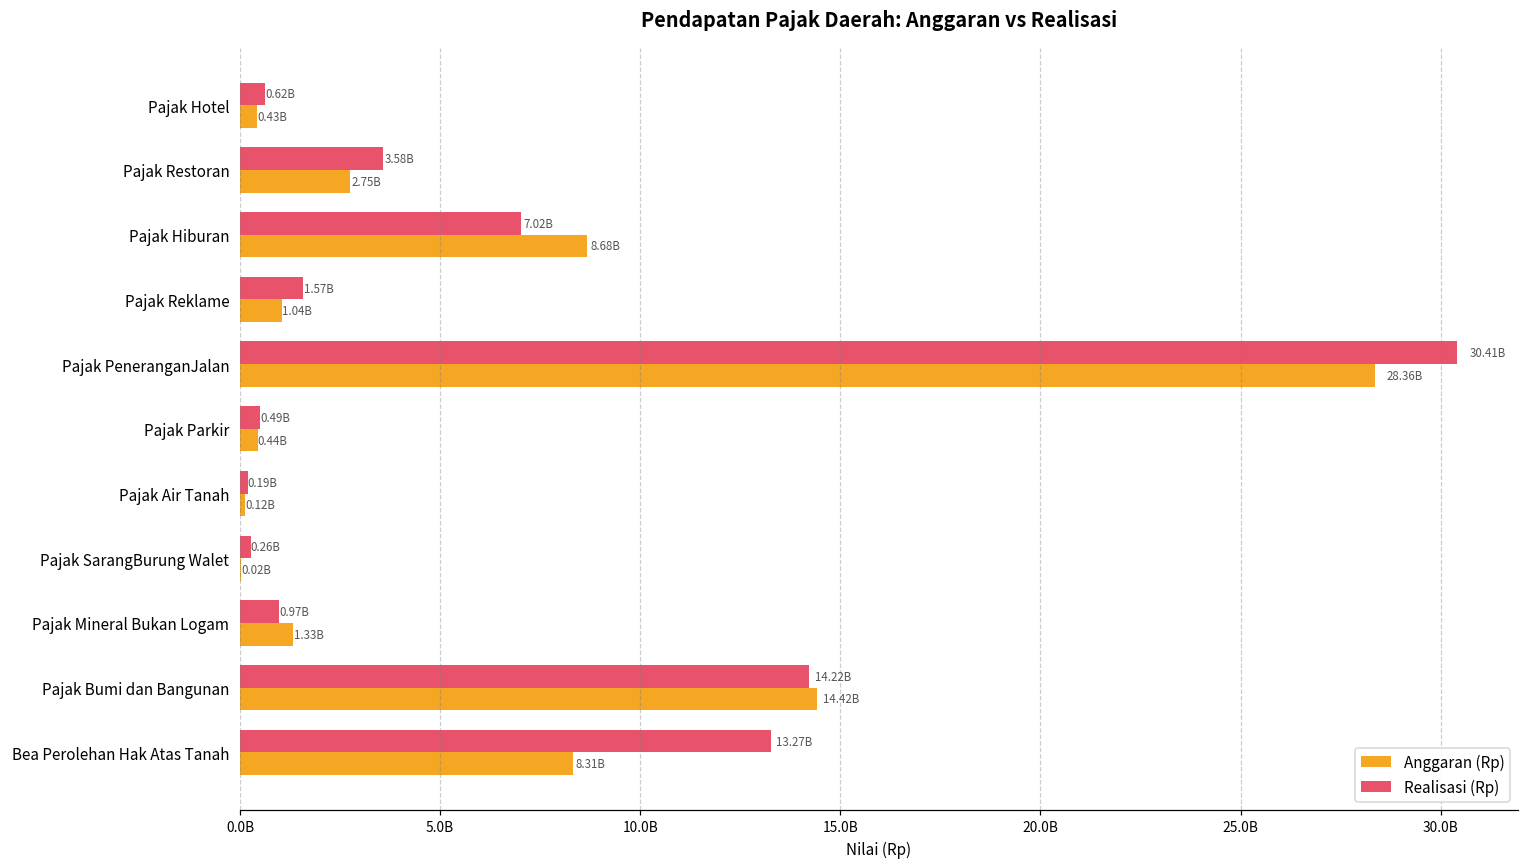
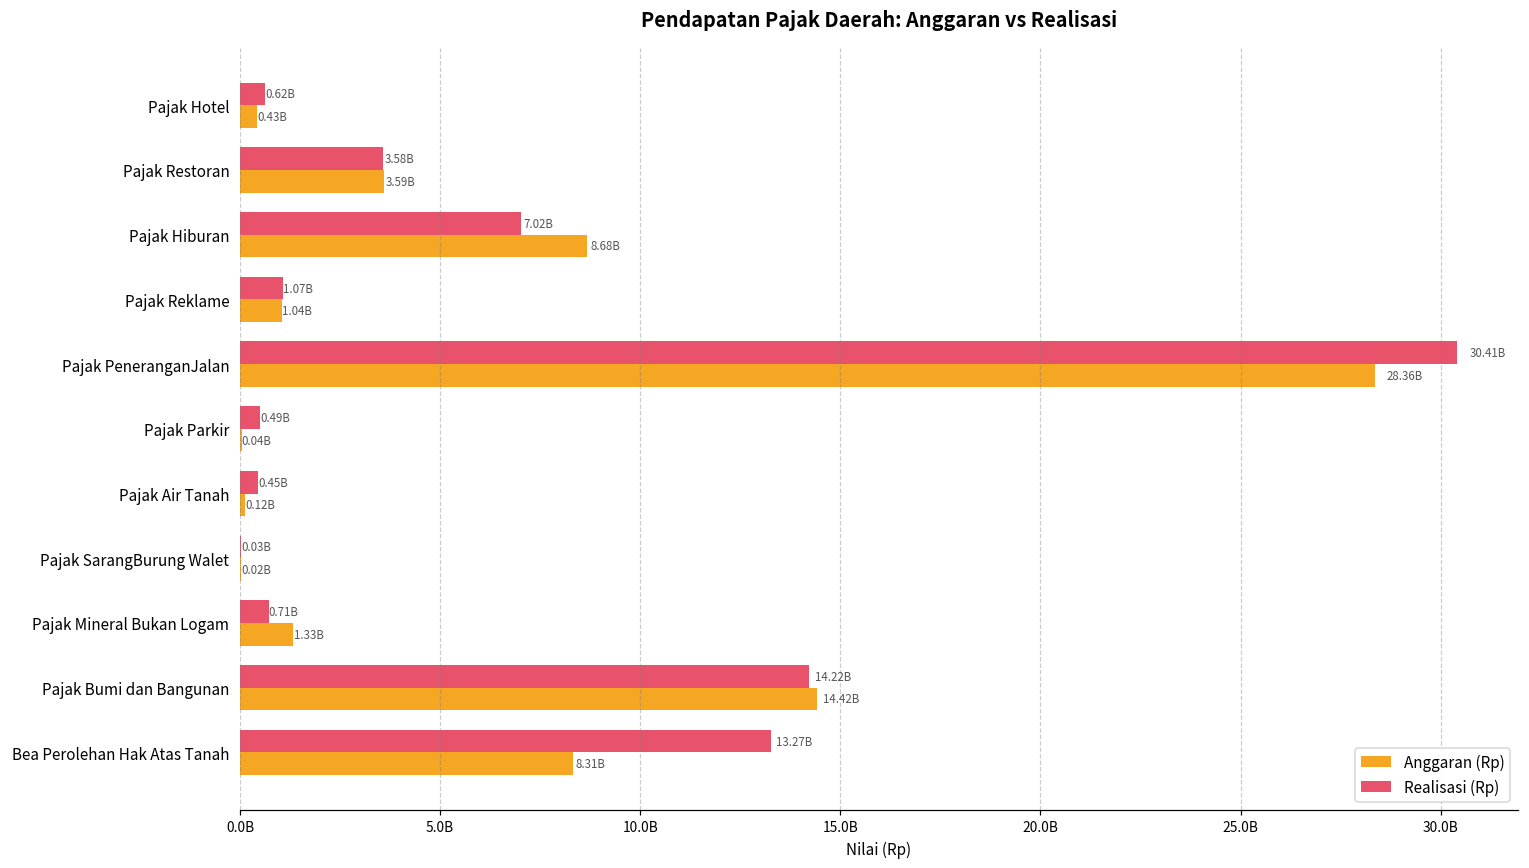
  {
    "Anggaran (Rp)": {
      "Pajak Hotel": "0.43B",
-     "Pajak Restoran": "2.75B",
+     "Pajak Restoran": "3.59B",
      "Pajak Hiburan": "8.68B",
      "Pajak Reklame": "1.04B",
      "Pajak PeneranganJalan": "28.36B",
-     "Pajak Parkir": "0.44B",
+     "Pajak Parkir": "0.04B",
      "Pajak Air Tanah": "0.12B",
      "Pajak SarangBurung Walet": "0.02B",
      "Pajak Mineral Bukan Logam": "1.33B",
      "Pajak Bumi dan Bangunan": "14.42B",
      "Bea Perolehan Hak Atas Tanah": "8.31B"
    },
    "Realisasi (Rp)": {
      "Pajak Hotel": "0.62B",
      "Pajak Restoran": "3.58B",
      "Pajak Hiburan": "7.02B",
-     "Pajak Reklame": "1.57B",
+     "Pajak Reklame": "1.07B",
      "Pajak PeneranganJalan": "30.41B",
      "Pajak Parkir": "0.49B",
-     "Pajak Air Tanah": "0.19B",
-     "Pajak SarangBurung Walet": "0.26B",
-     "Pajak Mineral Bukan Logam": "0.97B",
+     "Pajak Air Tanah": "0.45B",
+     "Pajak SarangBurung Walet": "0.03B",
+     "Pajak Mineral Bukan Logam": "0.71B",
      "Pajak Bumi dan Bangunan": "14.22B",
      "Bea Perolehan Hak Atas Tanah": "13.27B"
    }
  }
